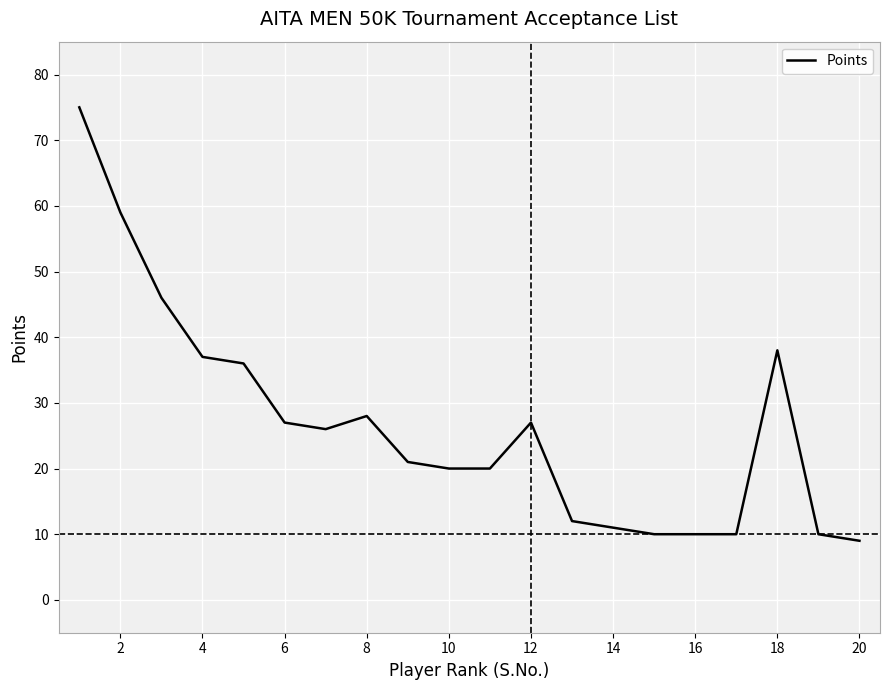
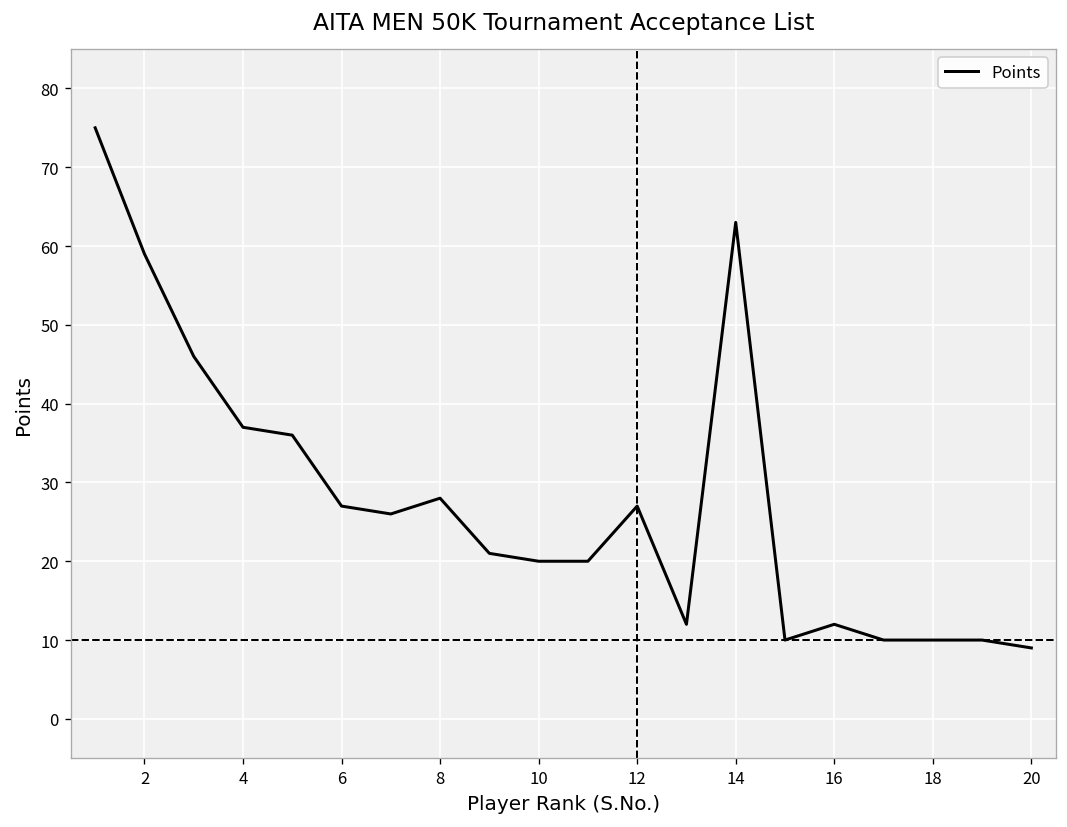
  {
    "2": 59,
    "4": 37,
    "6": 27,
    "8": 28,
    "10": 20,
    "12": 27,
-   "14": 11,
-   "16": 10,
-   "18": 38,
+   "14": 63,
+   "16": 12,
+   "18": 10,
    "20": 9
  }
